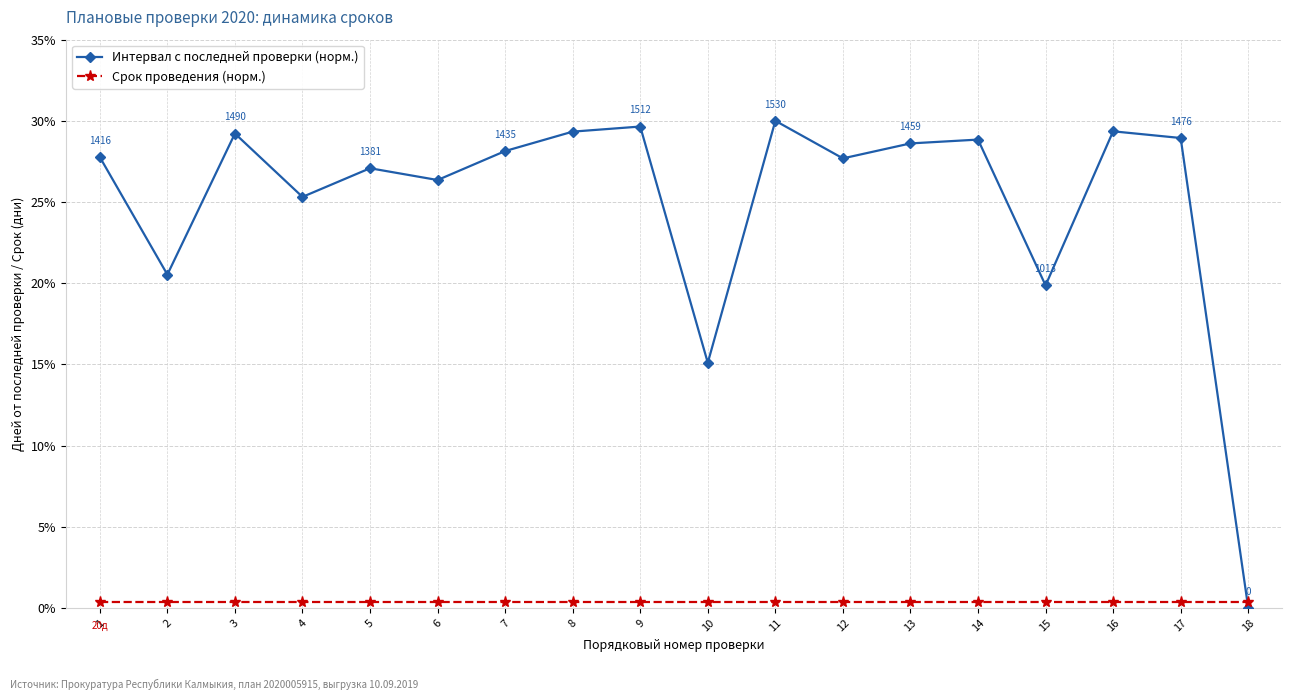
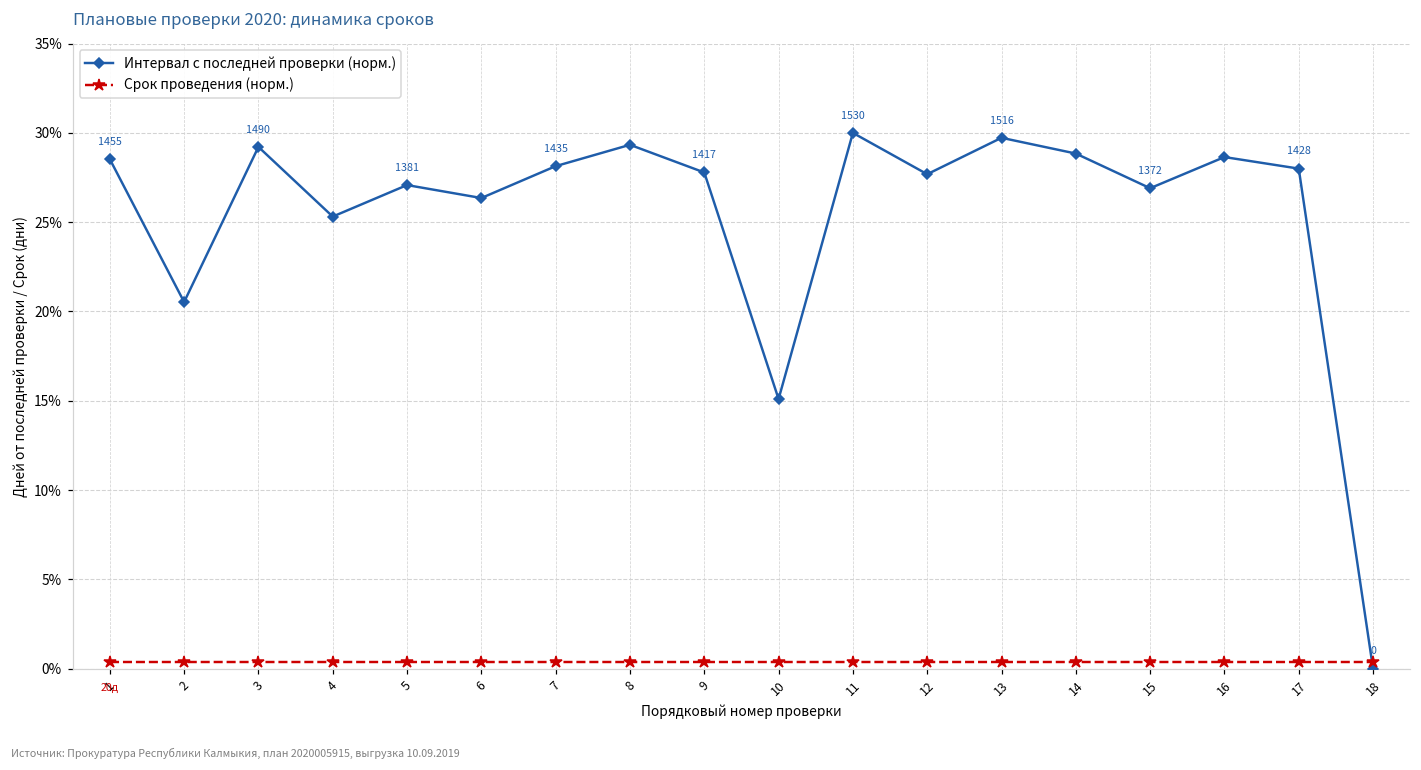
  {
    "Интервал с последней проверки (норм.)": {
-     "1": "1416",
-     "9": "1512",
-     "13": "1459",
-     "15": "1013",
-     "16": "29.4%",
-     "17": "1476"
+     "1": "1455",
+     "9": "1417",
+     "13": "1516",
+     "15": "1372",
+     "16": "28.6%",
+     "17": "1428"
    },
    "Срок проведения (норм.)": {
      "18": "0"
    }
  }
